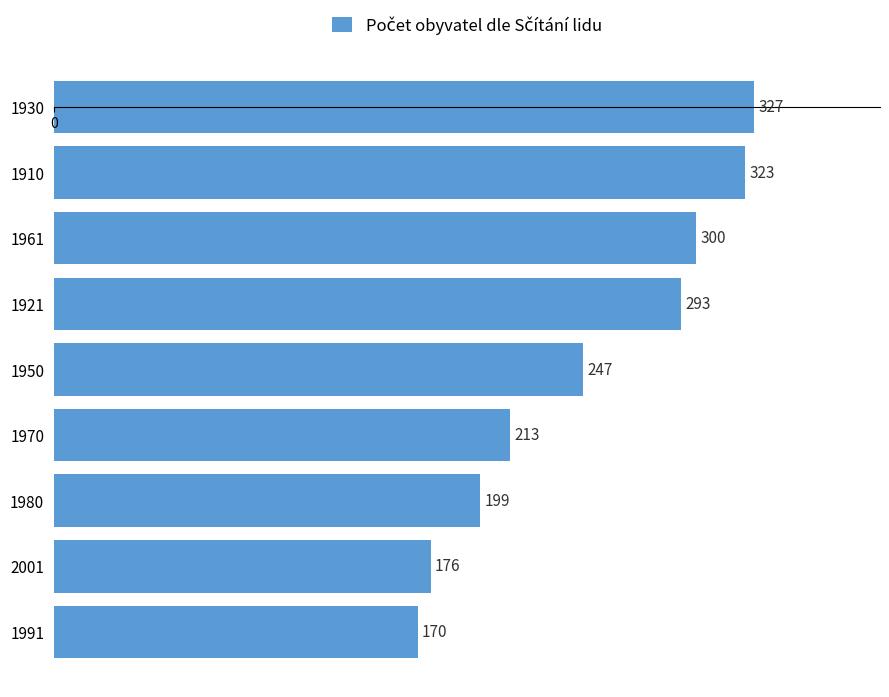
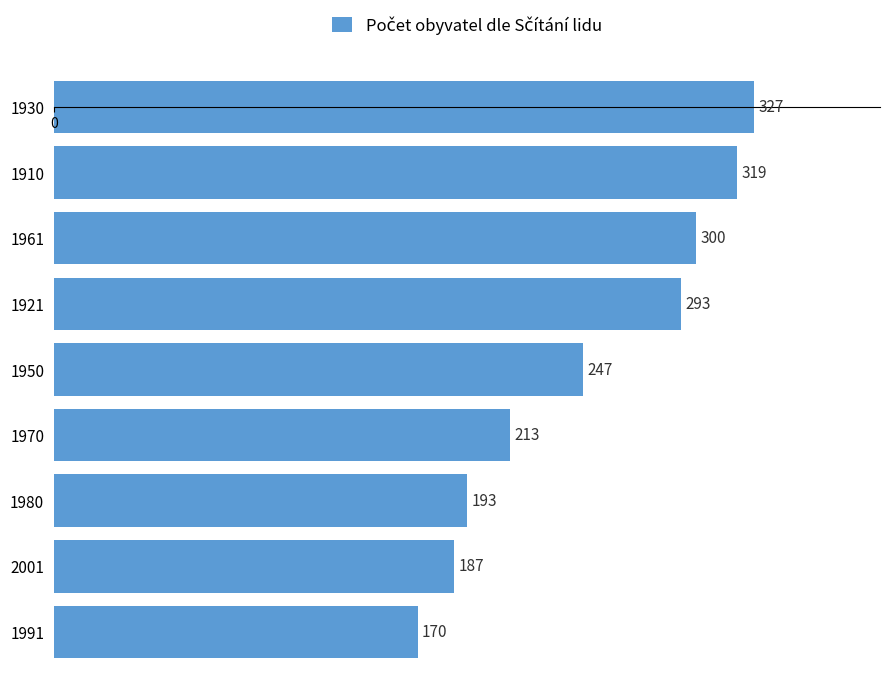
  {
    "1930": 327,
-   "1910": 323,
+   "1910": 319,
    "1961": 300,
    "1921": 293,
    "1950": 247,
    "1970": 213,
-   "1980": 199,
-   "2001": 176,
+   "1980": 193,
+   "2001": 187,
    "1991": 170
  }
